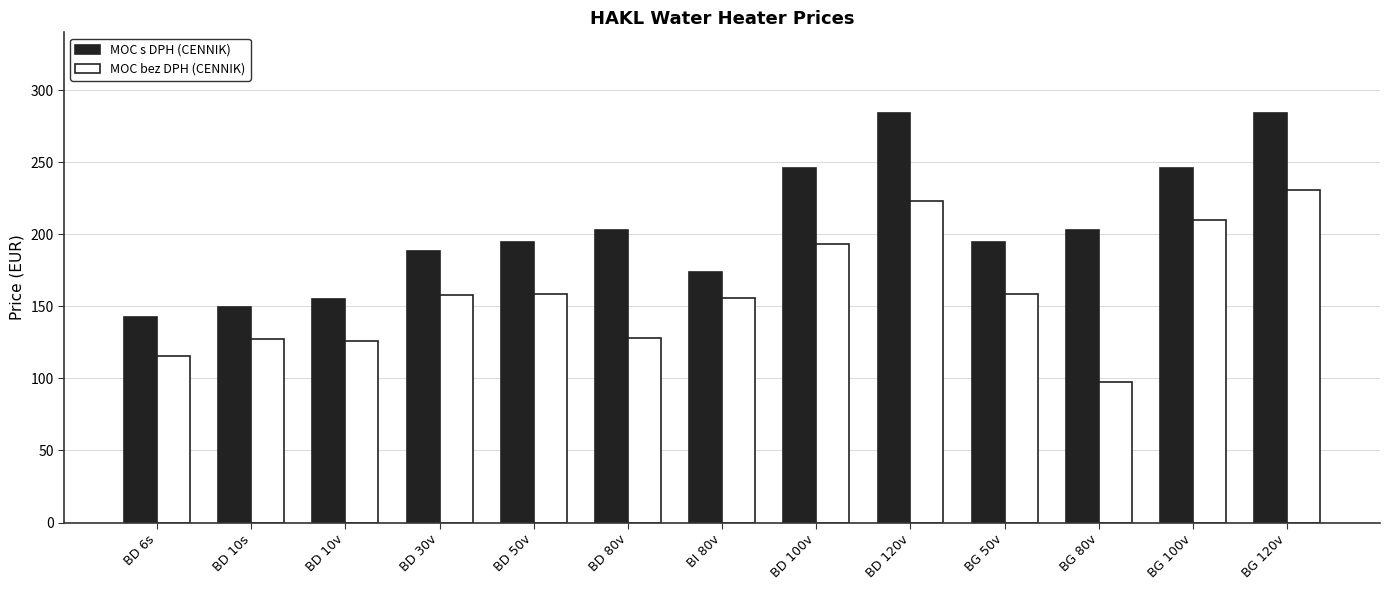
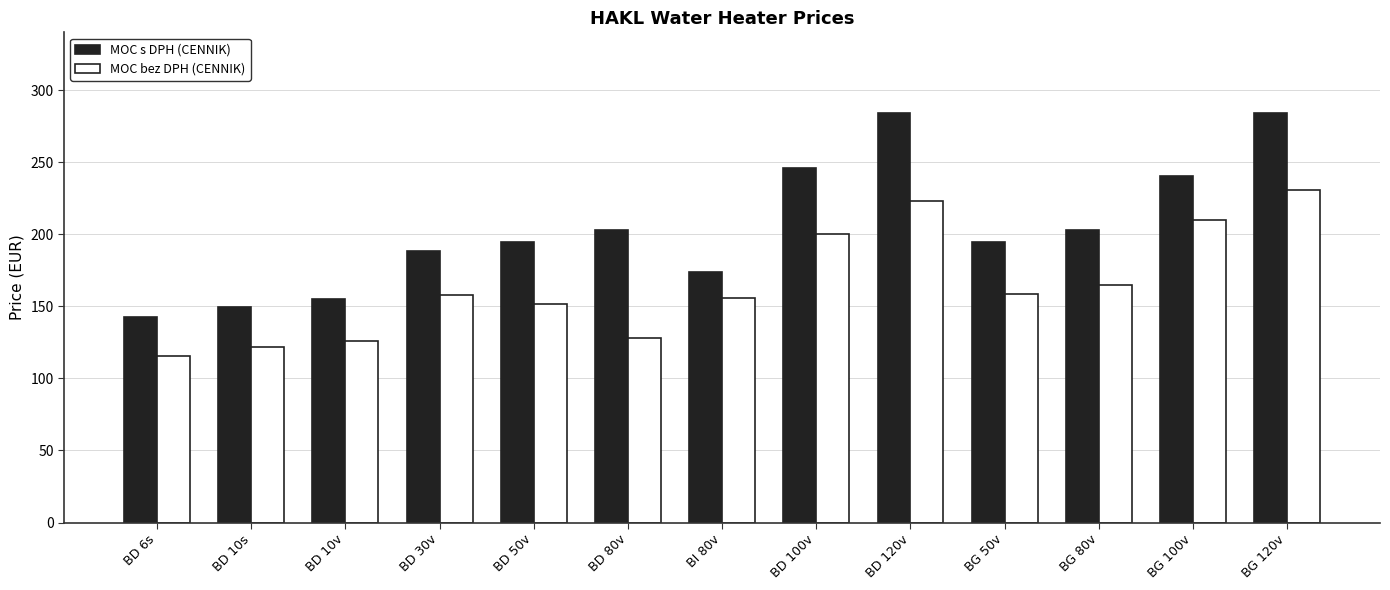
  {
    "MOC s DPH (CENNIK)": {
      "BD 6s": 142,
      "BD 10s": 150,
      "BD 10v": 155,
      "BD 30v": 188,
      "BD 50v": 195,
      "BD 80v": 203,
      "BI 80v": 174,
      "BD 100v": 246,
      "BD 120v": 284,
      "BG 50v": 195,
      "BG 80v": 203,
-     "BG 100v": 246,
+     "BG 100v": 240,
      "BG 120v": 284
    },
    "MOC bez DPH (CENNIK)": {
      "BD 6s": 116,
-     "BD 10s": 127,
+     "BD 10s": 122,
      "BD 10v": 126,
      "BD 30v": 158,
-     "BD 50v": 158,
+     "BD 50v": 151,
      "BD 80v": 128,
      "BI 80v": 156,
-     "BD 100v": 193,
+     "BD 100v": 200,
      "BD 120v": 223,
      "BG 50v": 158,
-     "BG 80v": 98,
+     "BG 80v": 165,
      "BG 100v": 210,
      "BG 120v": 231
    }
  }
